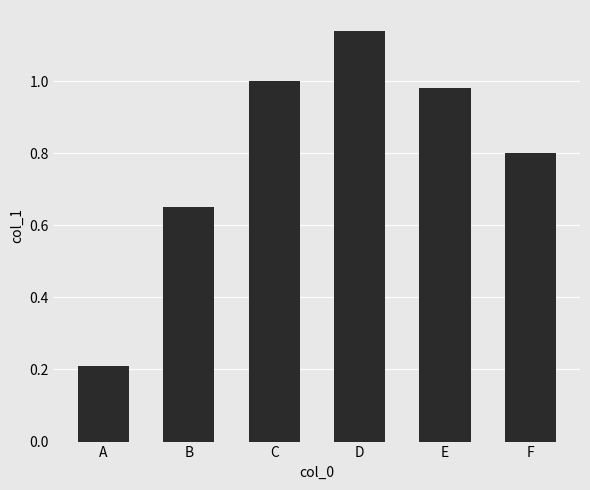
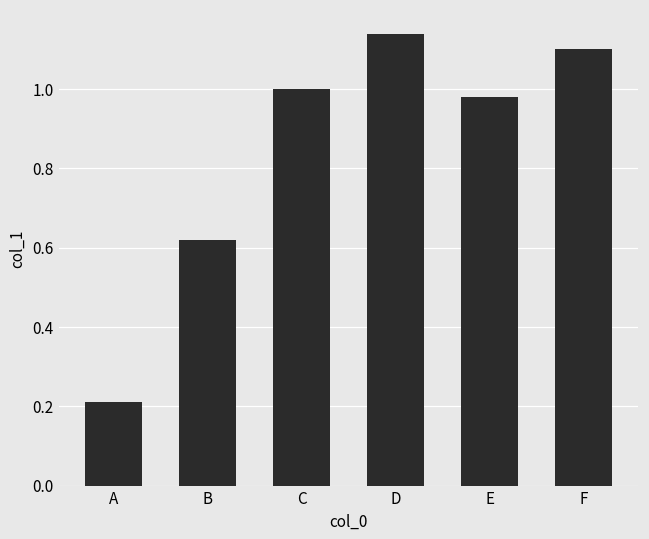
  {
    "A": 0.21,
-   "B": 0.65,
+   "B": 0.62,
    "C": 1.00,
    "D": 1.14,
    "E": 0.98,
-   "F": 0.8
+   "F": 1.1
  }
